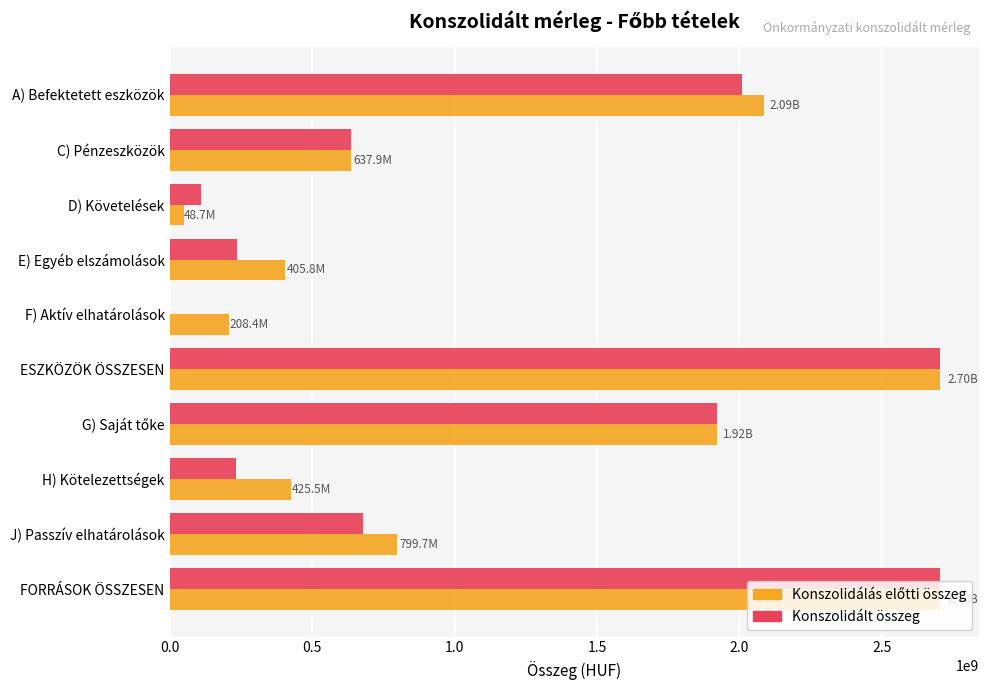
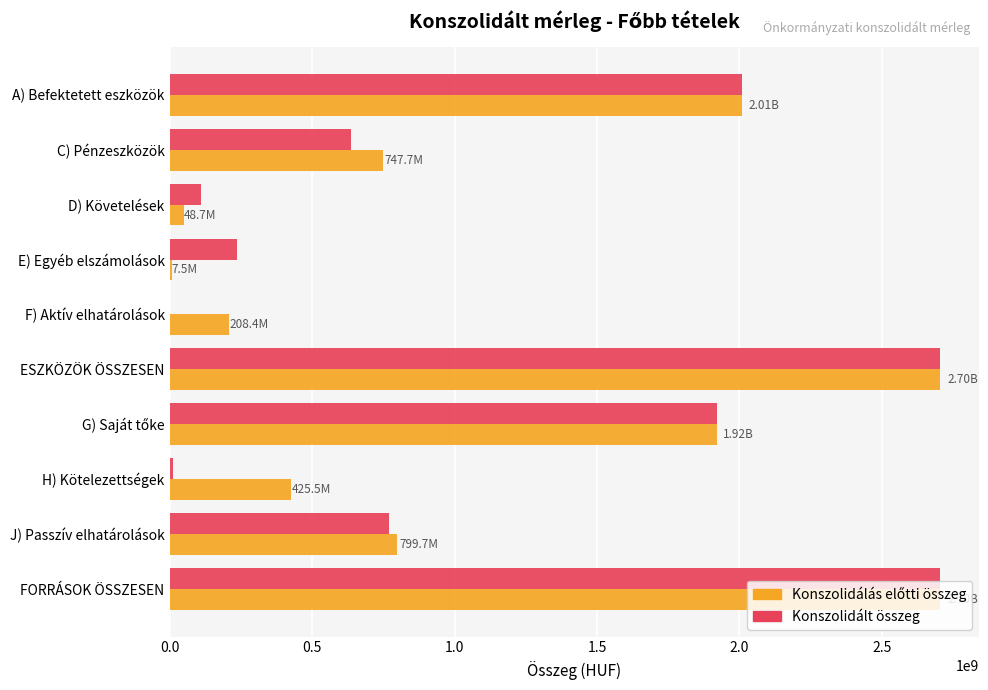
  {
    "Konszolidálás előtti összeg": {
-     "A) Befektetett eszközök": "2.09B",
-     "C) Pénzeszközök": "637.9M",
+     "A) Befektetett eszközök": "2.01B",
+     "C) Pénzeszközök": "747.7M",
      "D) Követelések": "48.7M",
-     "E) Egyéb elszámolások": "405.8M",
+     "E) Egyéb elszámolások": "7.5M",
      "F) Aktív elhatárolások": "208.4M",
      "ESZKÖZÖK ÖSSZESEN": "2.70B",
      "G) Saját tőke": "1.92B",
      "H) Kötelezettségek": "425.5M",
      "J) Passzív elhatárolások": "799.7M"
    },
    "Konszolidált összeg": {
      "A) Befektetett eszközök": "2010000000",
      "D) Követelések": "110000000",
      "E) Egyéb elszámolások": "240000000",
-     "H) Kötelezettségek": "230000000",
-     "J) Passzív elhatárolások": "680000000"
+     "H) Kötelezettségek": "10000000",
+     "J) Passzív elhatárolások": "770000000"
    }
  }
